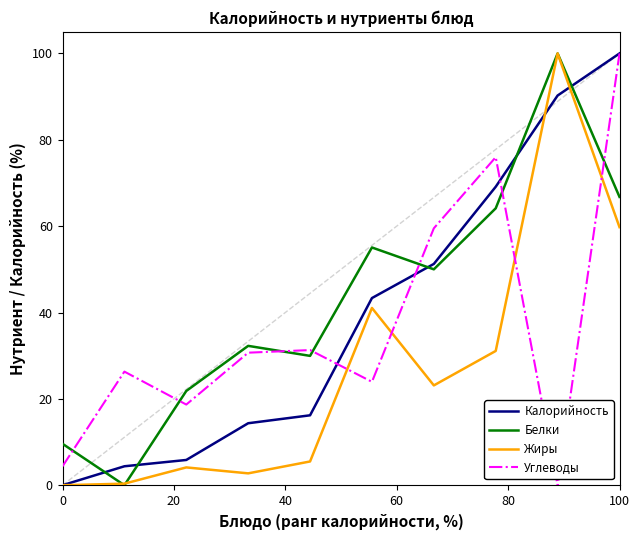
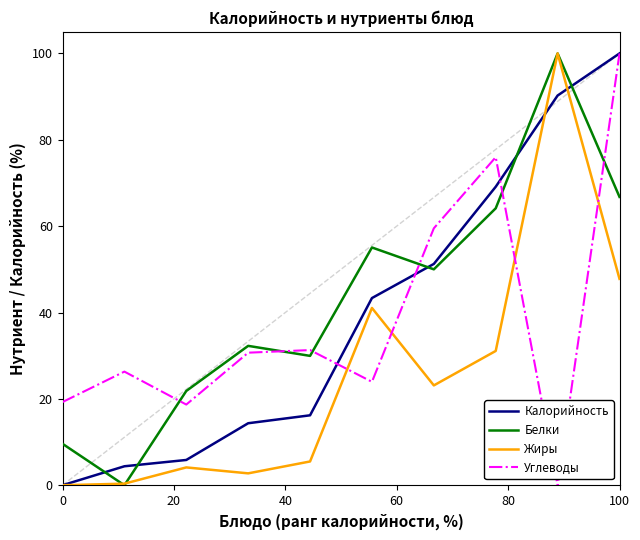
  {
    "Белки": {
      "0": 10,
      "100": 67
    },
    "Жиры": {
-     "100": 60
+     "100": 48
    },
    "Углеводы": {
-     "0": 4
+     "0": 19
    }
  }
